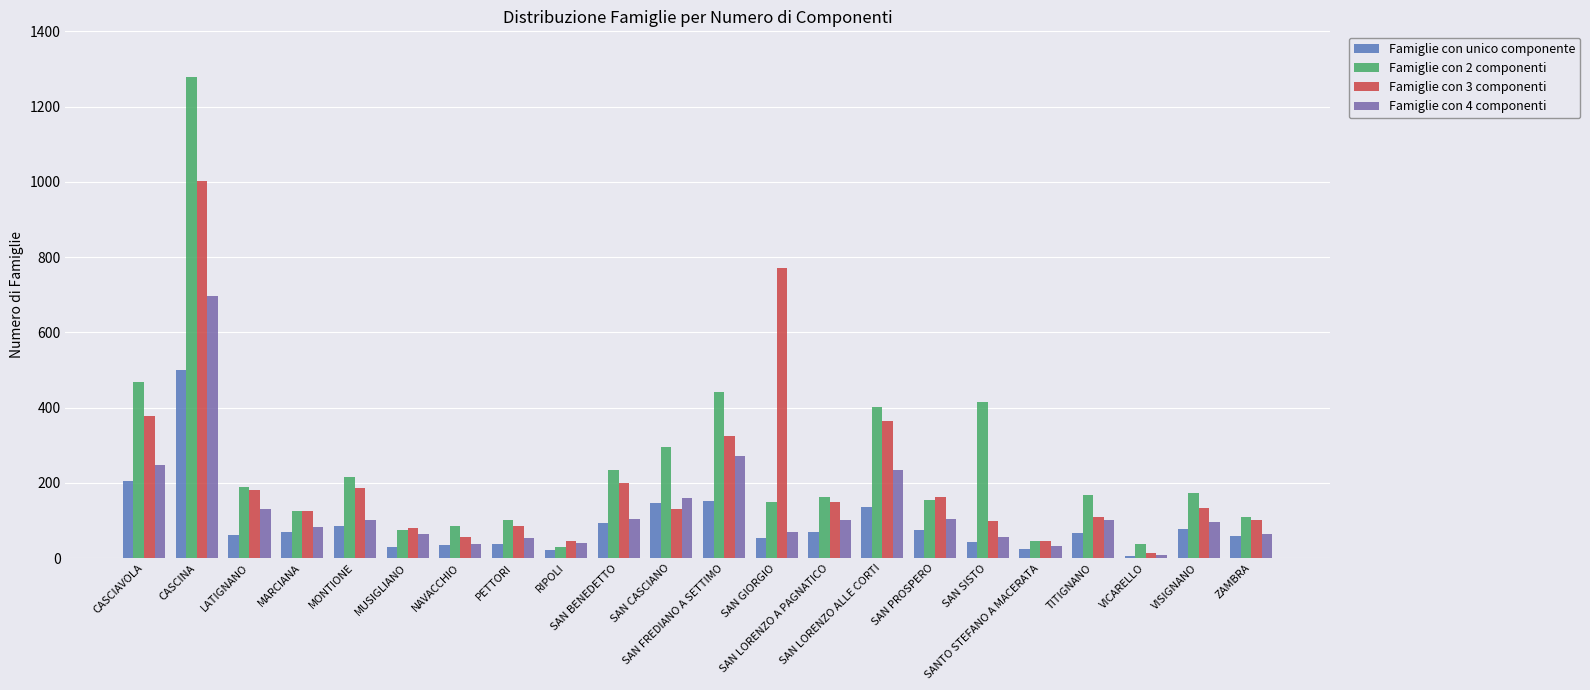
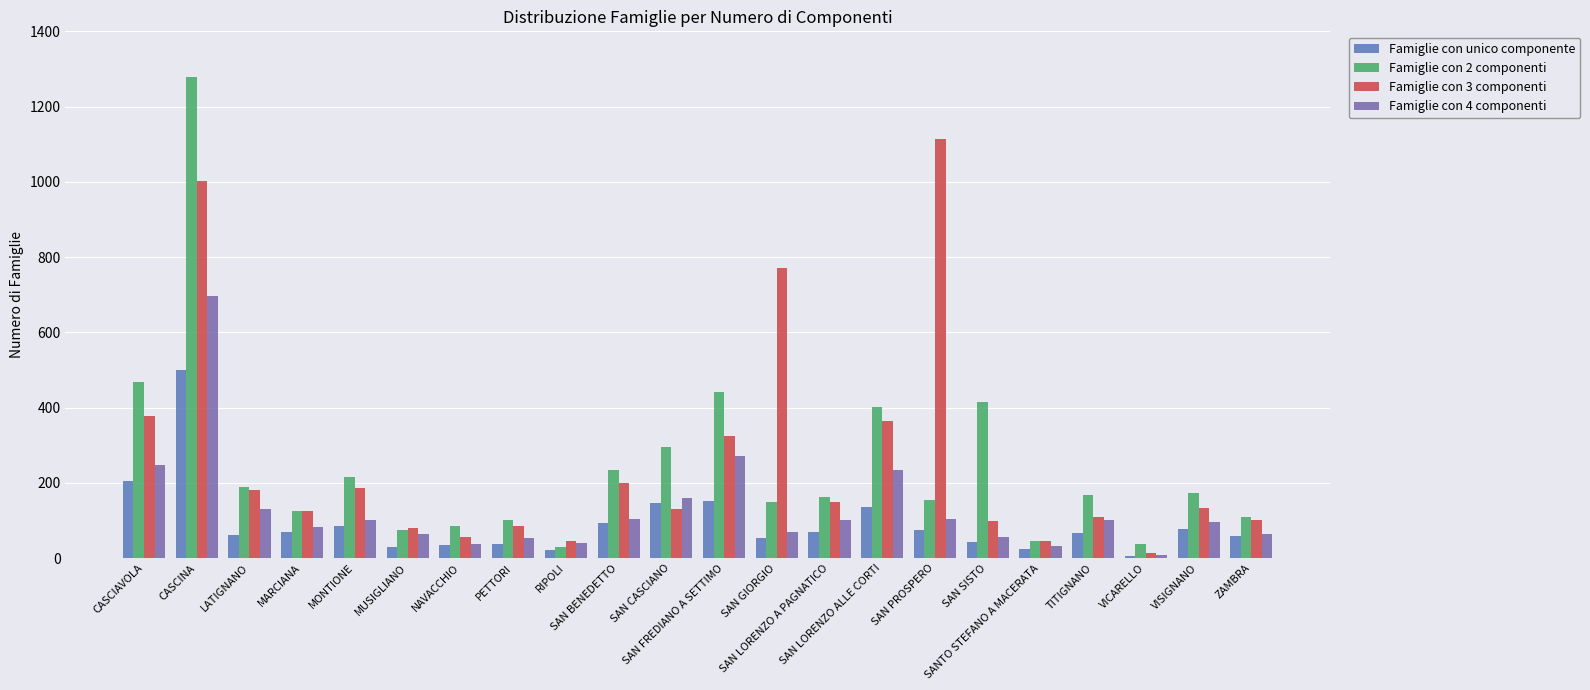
  {
    "Famiglie con 2 componenti": {
      "CASCIAVOLA": 470,
      "CASCINA": 1280,
      "LATIGNANO": 190,
      "MARCIANA": 130,
      "MONTIONE": 220,
      "MUSIGLIANO": 80,
      "NAVACCHIO": 90,
      "PETTORI": 100,
      "RIPOLI": 30,
      "SAN BENEDETTO": 230,
      "SAN CASCIANO": 300,
      "SAN FREDIANO A SETTIMO": 440,
      "SAN GIORGIO": 150,
      "SAN LORENZO A PAGNATICO": 160,
      "SAN LORENZO ALLE CORTI": 400,
      "SAN PROSPERO": 150,
      "SAN SISTO": 420,
      "SANTO STEFANO A MACERATA": 50,
      "TITIGNANO": 170,
      "VICARELLO": 40,
      "VISIGNANO": 170,
      "ZAMBRA": 110
    },
    "Famiglie con 3 componenti": {
      "CASCIAVOLA": 380,
      "CASCINA": 1000,
      "LATIGNANO": 180,
      "MARCIANA": 130,
      "MONTIONE": 190,
      "MUSIGLIANO": 80,
      "NAVACCHIO": 60,
      "PETTORI": 90,
      "RIPOLI": 50,
      "SAN BENEDETTO": 200,
      "SAN CASCIANO": 130,
      "SAN FREDIANO A SETTIMO": 320,
      "SAN GIORGIO": 770,
      "SAN LORENZO A PAGNATICO": 150,
      "SAN LORENZO ALLE CORTI": 360,
-     "SAN PROSPERO": 160,
+     "SAN PROSPERO": 1110,
      "SAN SISTO": 100,
      "SANTO STEFANO A MACERATA": 40,
      "TITIGNANO": 110,
      "VICARELLO": 10,
      "VISIGNANO": 130,
      "ZAMBRA": 100
    }
  }
